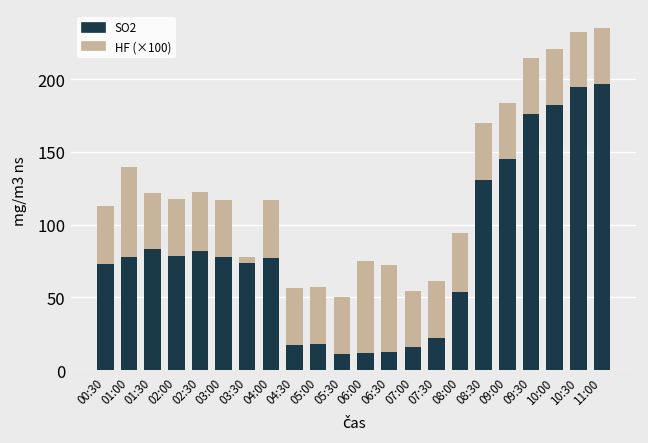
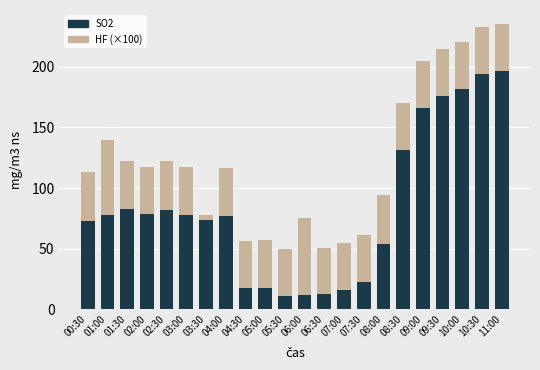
  {
    "SO2": {
      "00:30": 73,
      "01:00": 78,
      "01:30": 83,
      "02:00": 78,
      "02:30": 82,
      "03:00": 78,
      "03:30": 74,
      "04:00": 77,
      "04:30": 17,
      "05:00": 18,
      "05:30": 11,
      "06:00": 11,
      "06:30": 12,
      "07:00": 16,
      "07:30": 22,
      "08:00": 54,
      "08:30": 131,
-     "09:00": 145,
+     "09:00": 166,
      "09:30": 176,
      "10:00": 182,
      "10:30": 194,
      "11:00": 197
    },
    "HF (×100)": {
      "00:30": 40,
      "01:00": 62,
      "01:30": 39,
      "02:00": 39,
      "02:30": 40,
      "03:00": 39,
      "03:30": 4,
      "04:00": 40,
      "04:30": 39,
      "05:00": 40,
      "05:30": 39,
      "06:00": 64,
-     "06:30": 60,
+     "06:30": 39,
      "07:00": 39,
      "07:30": 39,
      "08:00": 40,
      "08:30": 39,
      "09:00": 39,
      "09:30": 39,
      "10:00": 39,
      "10:30": 38,
      "11:00": 38
    }
  }
